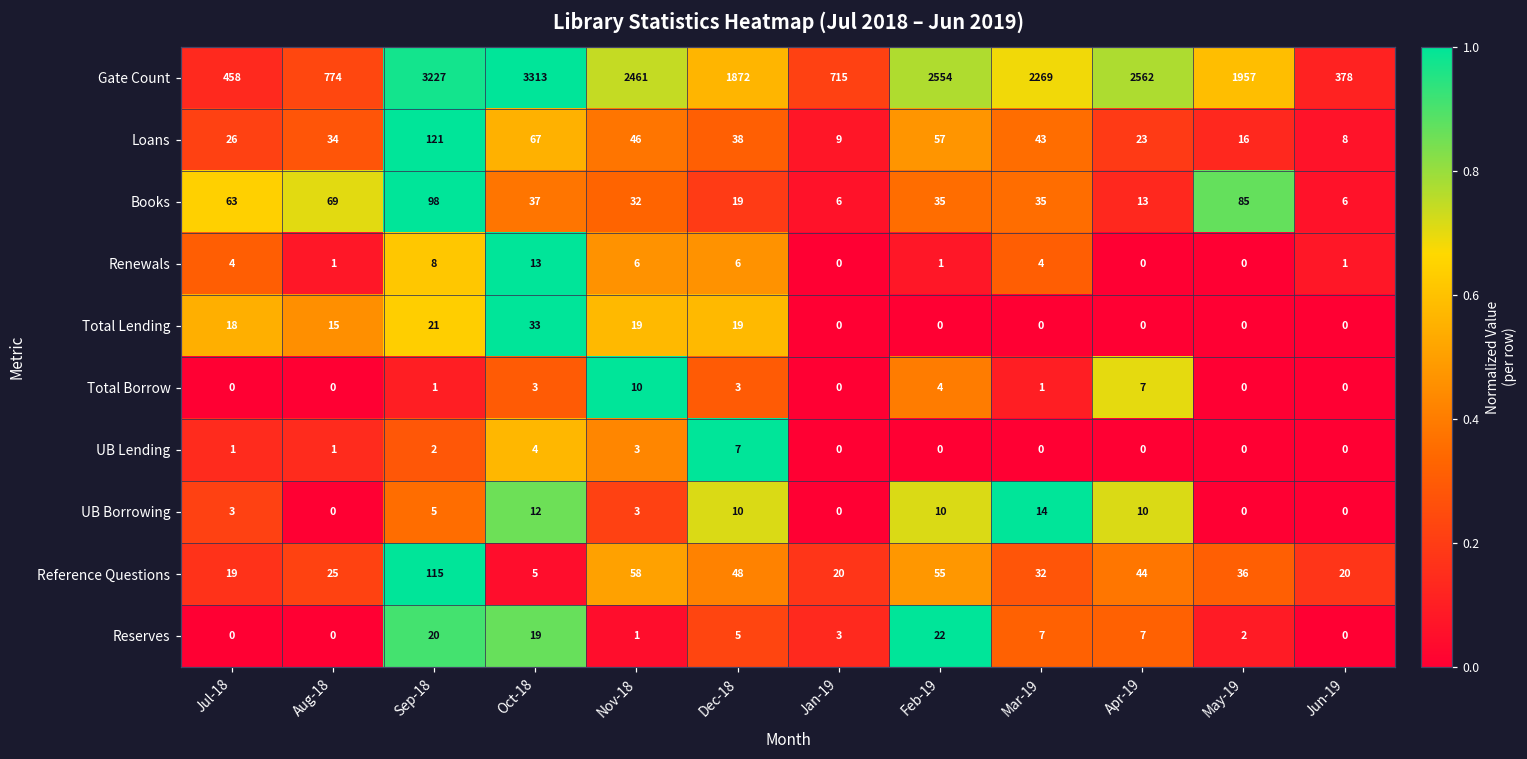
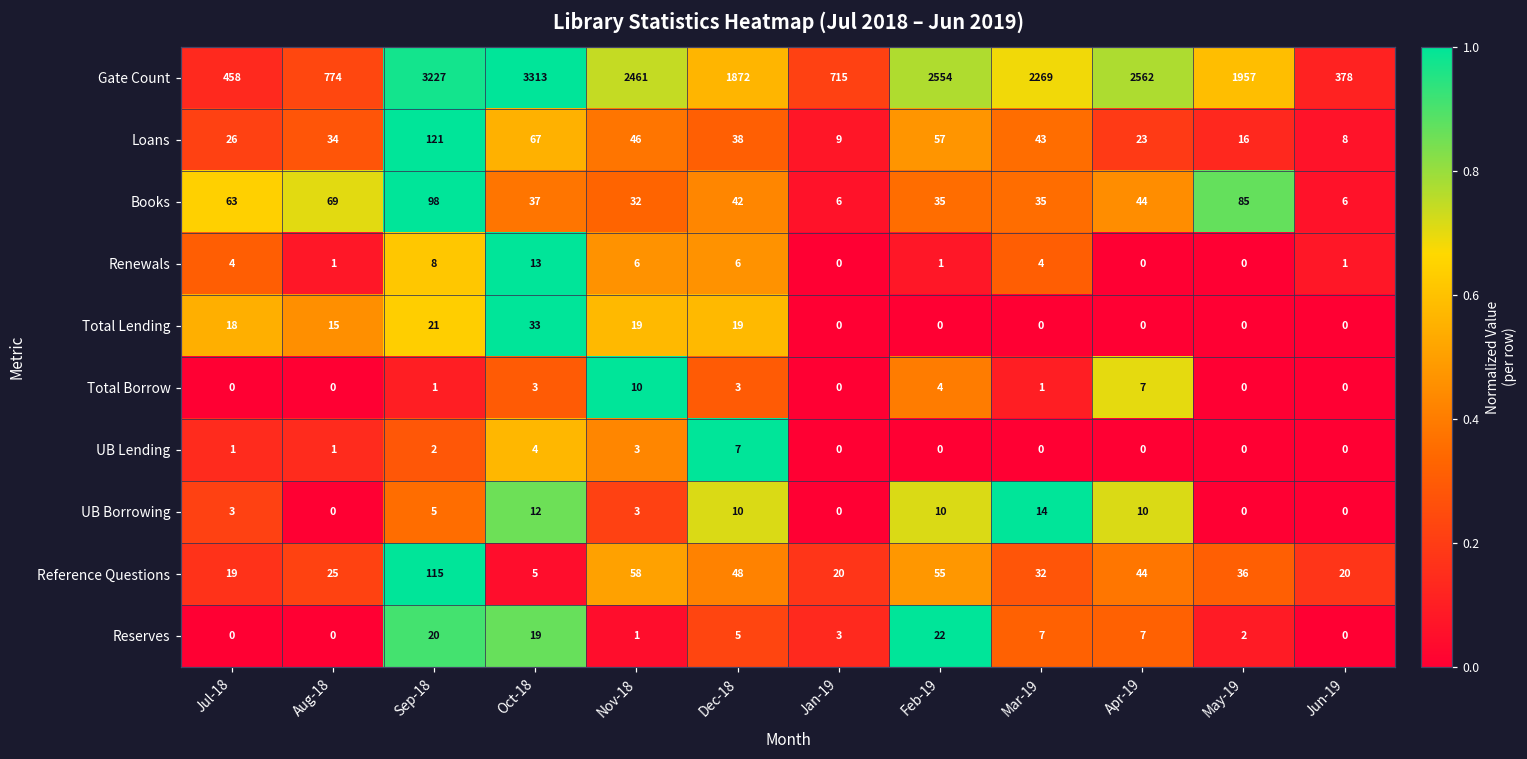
  {
    "Gate Count": {
      "Jul-18": 458,
      "Aug-18": 774,
      "Sep-18": 3227,
      "Oct-18": 3313,
      "Nov-18": 2461,
      "Dec-18": 1872,
      "Jan-19": 715,
      "Feb-19": 2554,
      "Mar-19": 2269,
      "Apr-19": 2562,
      "May-19": 1957,
      "Jun-19": 378
    },
    "Loans": {
      "Jul-18": 26,
      "Aug-18": 34,
      "Sep-18": 121,
      "Oct-18": 67,
      "Nov-18": 46,
      "Dec-18": 38,
      "Jan-19": 9,
      "Feb-19": 57,
      "Mar-19": 43,
      "Apr-19": 23,
      "May-19": 16,
      "Jun-19": 8
    },
    "Books": {
      "Jul-18": 63,
      "Aug-18": 69,
      "Sep-18": 98,
      "Oct-18": 37,
      "Nov-18": 32,
-     "Dec-18": 19,
+     "Dec-18": 42,
      "Jan-19": 6,
      "Feb-19": 35,
      "Mar-19": 35,
-     "Apr-19": 13,
+     "Apr-19": 44,
      "May-19": 85,
      "Jun-19": 6
    },
    "Renewals": {
      "Jul-18": 4,
      "Aug-18": 1,
      "Sep-18": 8,
      "Oct-18": 13,
      "Nov-18": 6,
      "Dec-18": 6,
      "Jan-19": 0,
      "Feb-19": 1,
      "Mar-19": 4,
      "Apr-19": 0,
      "May-19": 0,
      "Jun-19": 1
    },
    "Total Lending": {
      "Jul-18": 18,
      "Aug-18": 15,
      "Sep-18": 21,
      "Oct-18": 33,
      "Nov-18": 19,
      "Dec-18": 19,
      "Jan-19": 0,
      "Feb-19": 0,
      "Mar-19": 0,
      "Apr-19": 0,
      "May-19": 0,
      "Jun-19": 0
    },
    "Total Borrow": {
      "Jul-18": 0,
      "Aug-18": 0,
      "Sep-18": 1,
      "Oct-18": 3,
      "Nov-18": 10,
      "Dec-18": 3,
      "Jan-19": 0,
      "Feb-19": 4,
      "Mar-19": 1,
      "Apr-19": 7,
      "May-19": 0,
      "Jun-19": 0
    },
    "UB Lending": {
      "Jul-18": 1,
      "Aug-18": 1,
      "Sep-18": 2,
      "Oct-18": 4,
      "Nov-18": 3,
      "Dec-18": 7,
      "Jan-19": 0,
      "Feb-19": 0,
      "Mar-19": 0,
      "Apr-19": 0,
      "May-19": 0,
      "Jun-19": 0
    },
    "UB Borrowing": {
      "Jul-18": 3,
      "Aug-18": 0,
      "Sep-18": 5,
      "Oct-18": 12,
      "Nov-18": 3,
      "Dec-18": 10,
      "Jan-19": 0,
      "Feb-19": 10,
      "Mar-19": 14,
      "Apr-19": 10,
      "May-19": 0,
      "Jun-19": 0
    },
    "Reference Questions": {
      "Jul-18": 19,
      "Aug-18": 25,
      "Sep-18": 115,
      "Oct-18": 5,
      "Nov-18": 58,
      "Dec-18": 48,
      "Jan-19": 20,
      "Feb-19": 55,
      "Mar-19": 32,
      "Apr-19": 44,
      "May-19": 36,
      "Jun-19": 20
    },
    "Reserves": {
      "Jul-18": 0,
      "Aug-18": 0,
      "Sep-18": 20,
      "Oct-18": 19,
      "Nov-18": 1,
      "Dec-18": 5,
      "Jan-19": 3,
      "Feb-19": 22,
      "Mar-19": 7,
      "Apr-19": 7,
      "May-19": 2,
      "Jun-19": 0
    }
  }
